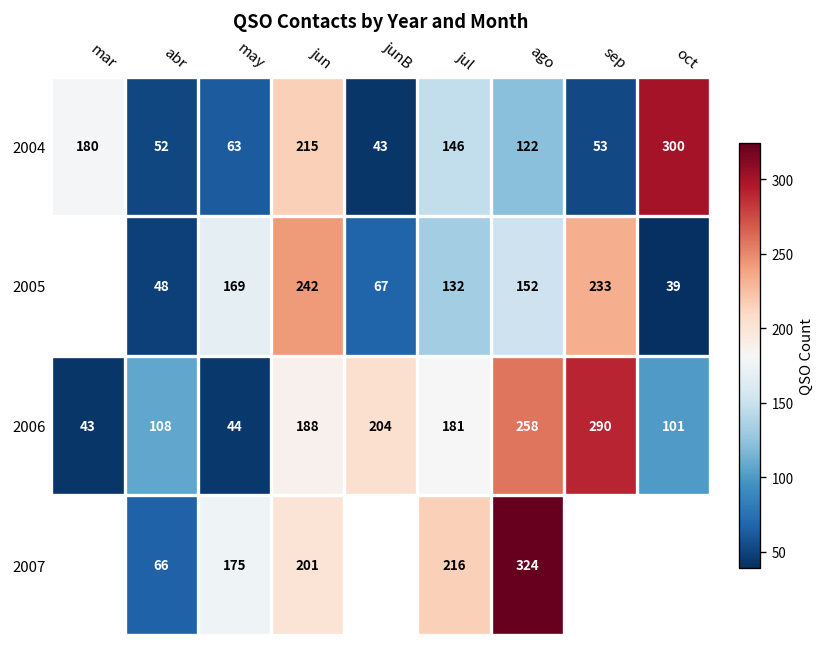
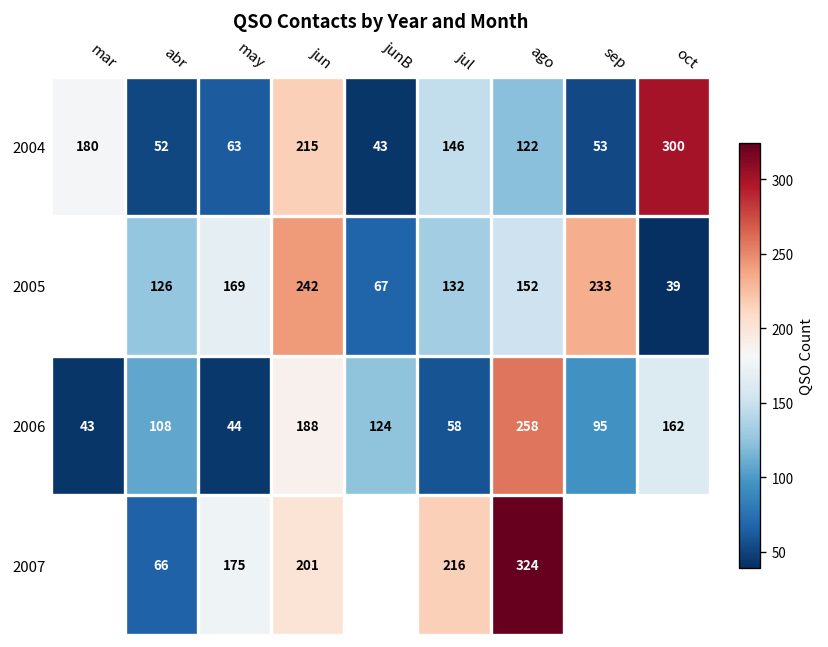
  {
    "2004": {
      "mar": 180,
      "abr": 52,
      "may": 63,
      "jun": 215,
      "junB": 43,
      "jul": 146,
      "ago": 122,
      "sep": 53,
      "oct": 300
    },
    "2005": {
-     "abr": 48,
+     "abr": 126,
      "may": 169,
      "jun": 242,
      "junB": 67,
      "jul": 132,
      "ago": 152,
      "sep": 233,
      "oct": 39
    },
    "2006": {
      "mar": 43,
      "abr": 108,
      "may": 44,
      "jun": 188,
-     "junB": 204,
-     "jul": 181,
+     "junB": 124,
+     "jul": 58,
      "ago": 258,
-     "sep": 290,
-     "oct": 101
+     "sep": 95,
+     "oct": 162
    },
    "2007": {
      "abr": 66,
      "may": 175,
      "jun": 201,
      "jul": 216,
      "ago": 324
    }
  }
